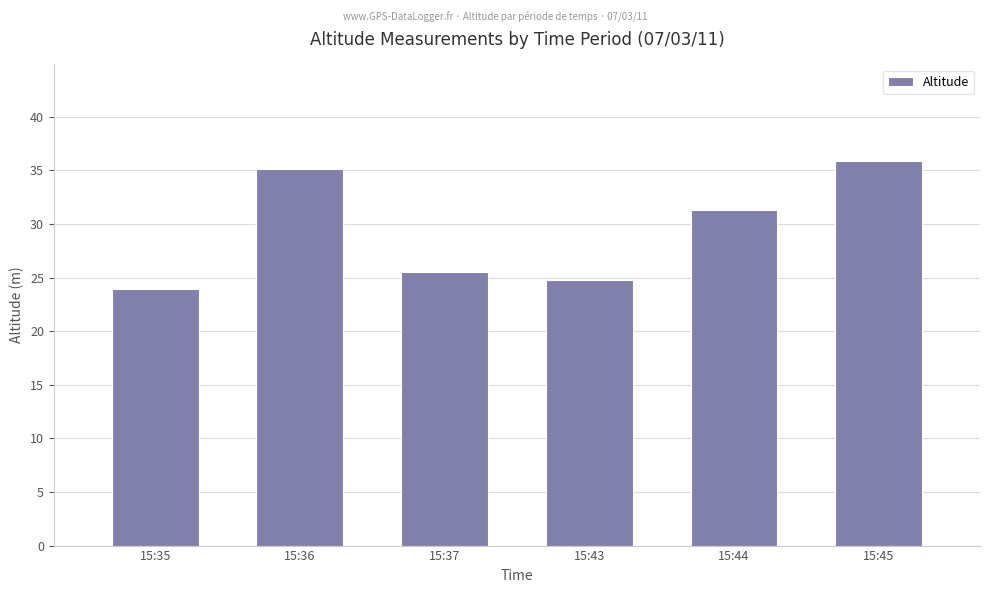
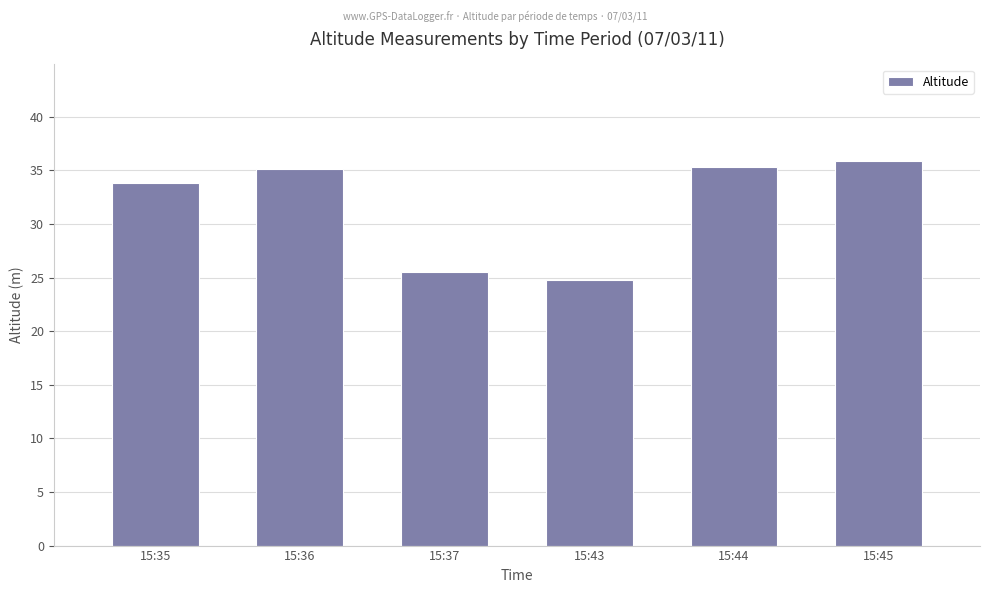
  {
-   "15:35": 23.9,
+   "15:35": 33.8,
    "15:36": 35.1,
    "15:37": 25.5,
    "15:43": 24.8,
-   "15:44": 31.3,
+   "15:44": 35.3,
    "15:45": 35.9
  }
